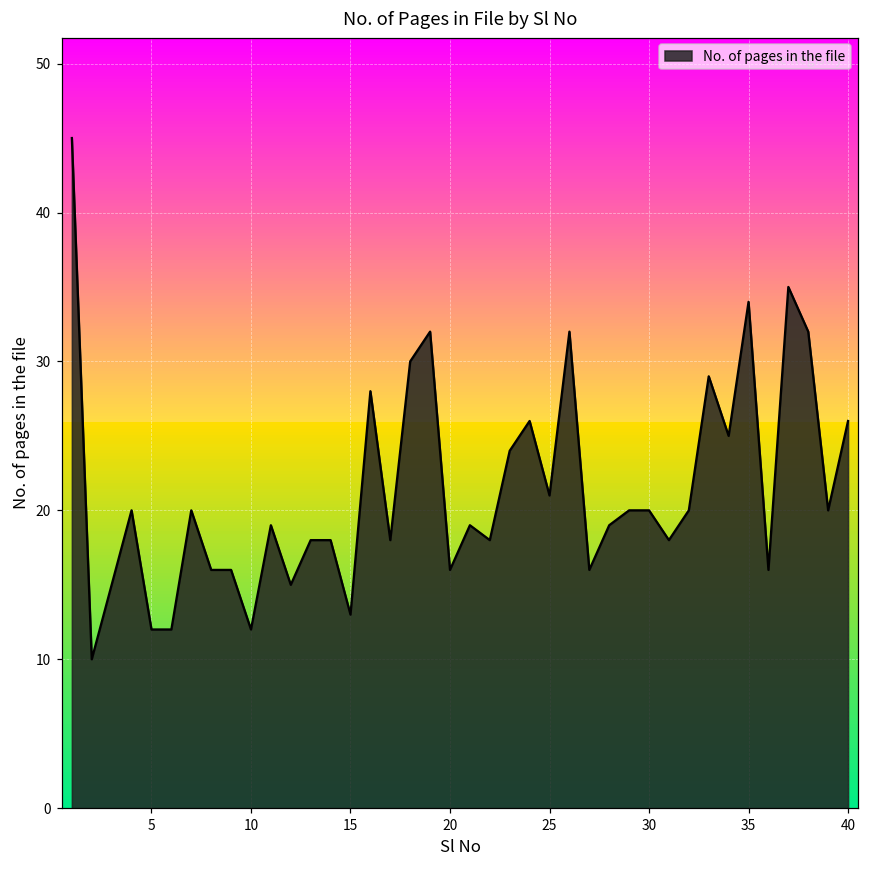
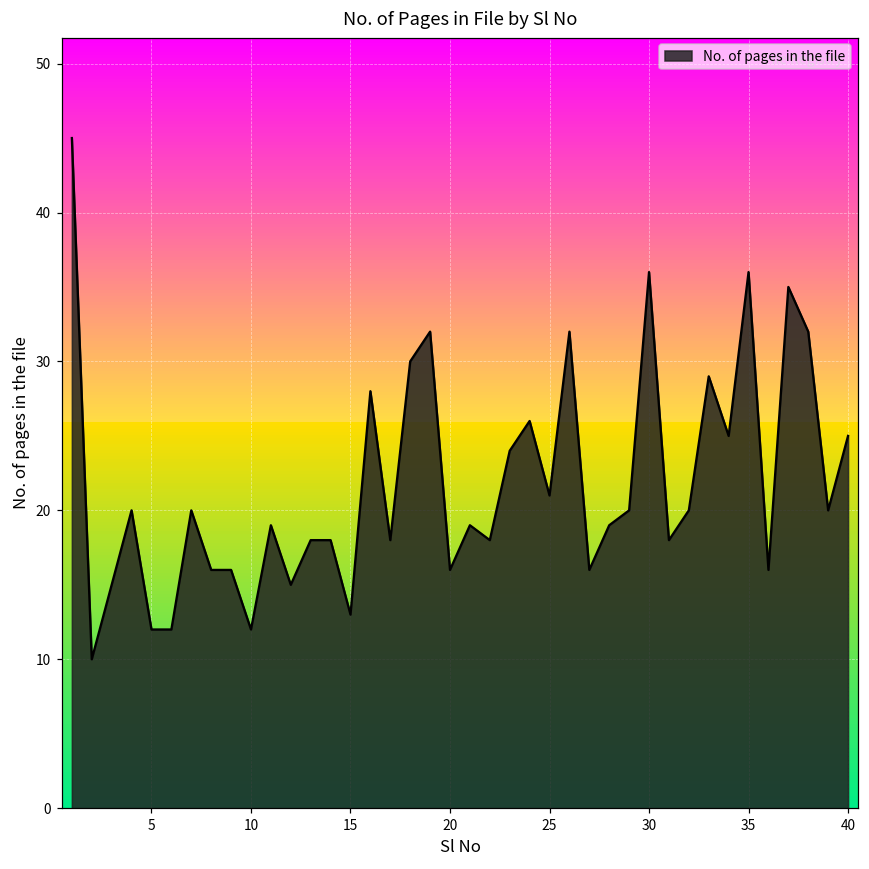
  {
    "5": 12,
    "10": 12,
    "15": 13,
    "20": 16,
    "25": 21,
-   "30": 20,
-   "35": 34,
-   "40": 26
+   "30": 36,
+   "35": 36,
+   "40": 25
  }
